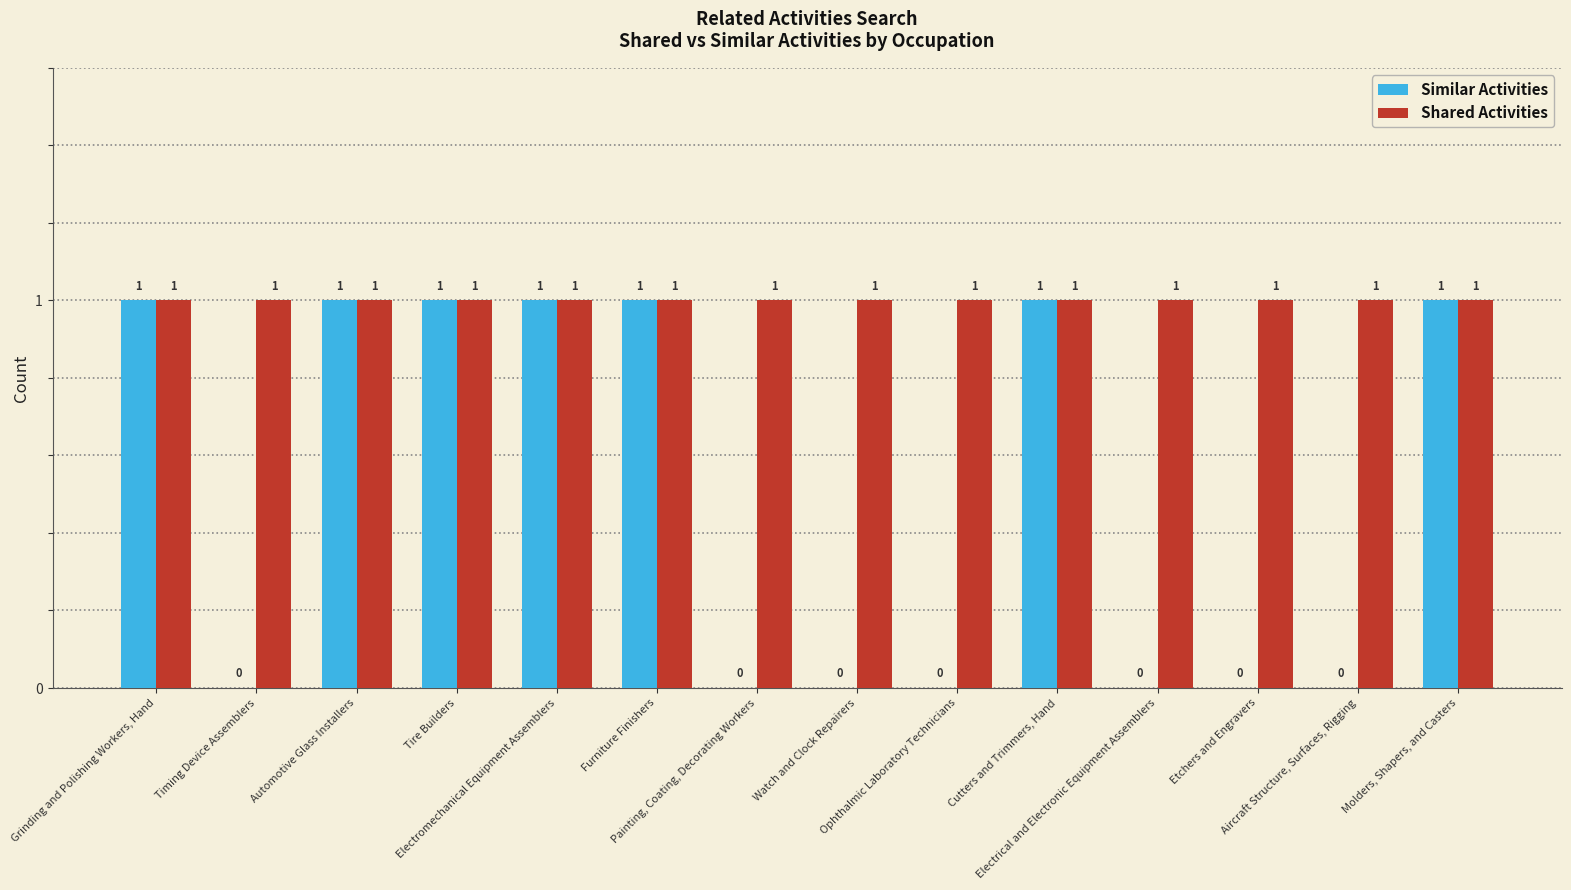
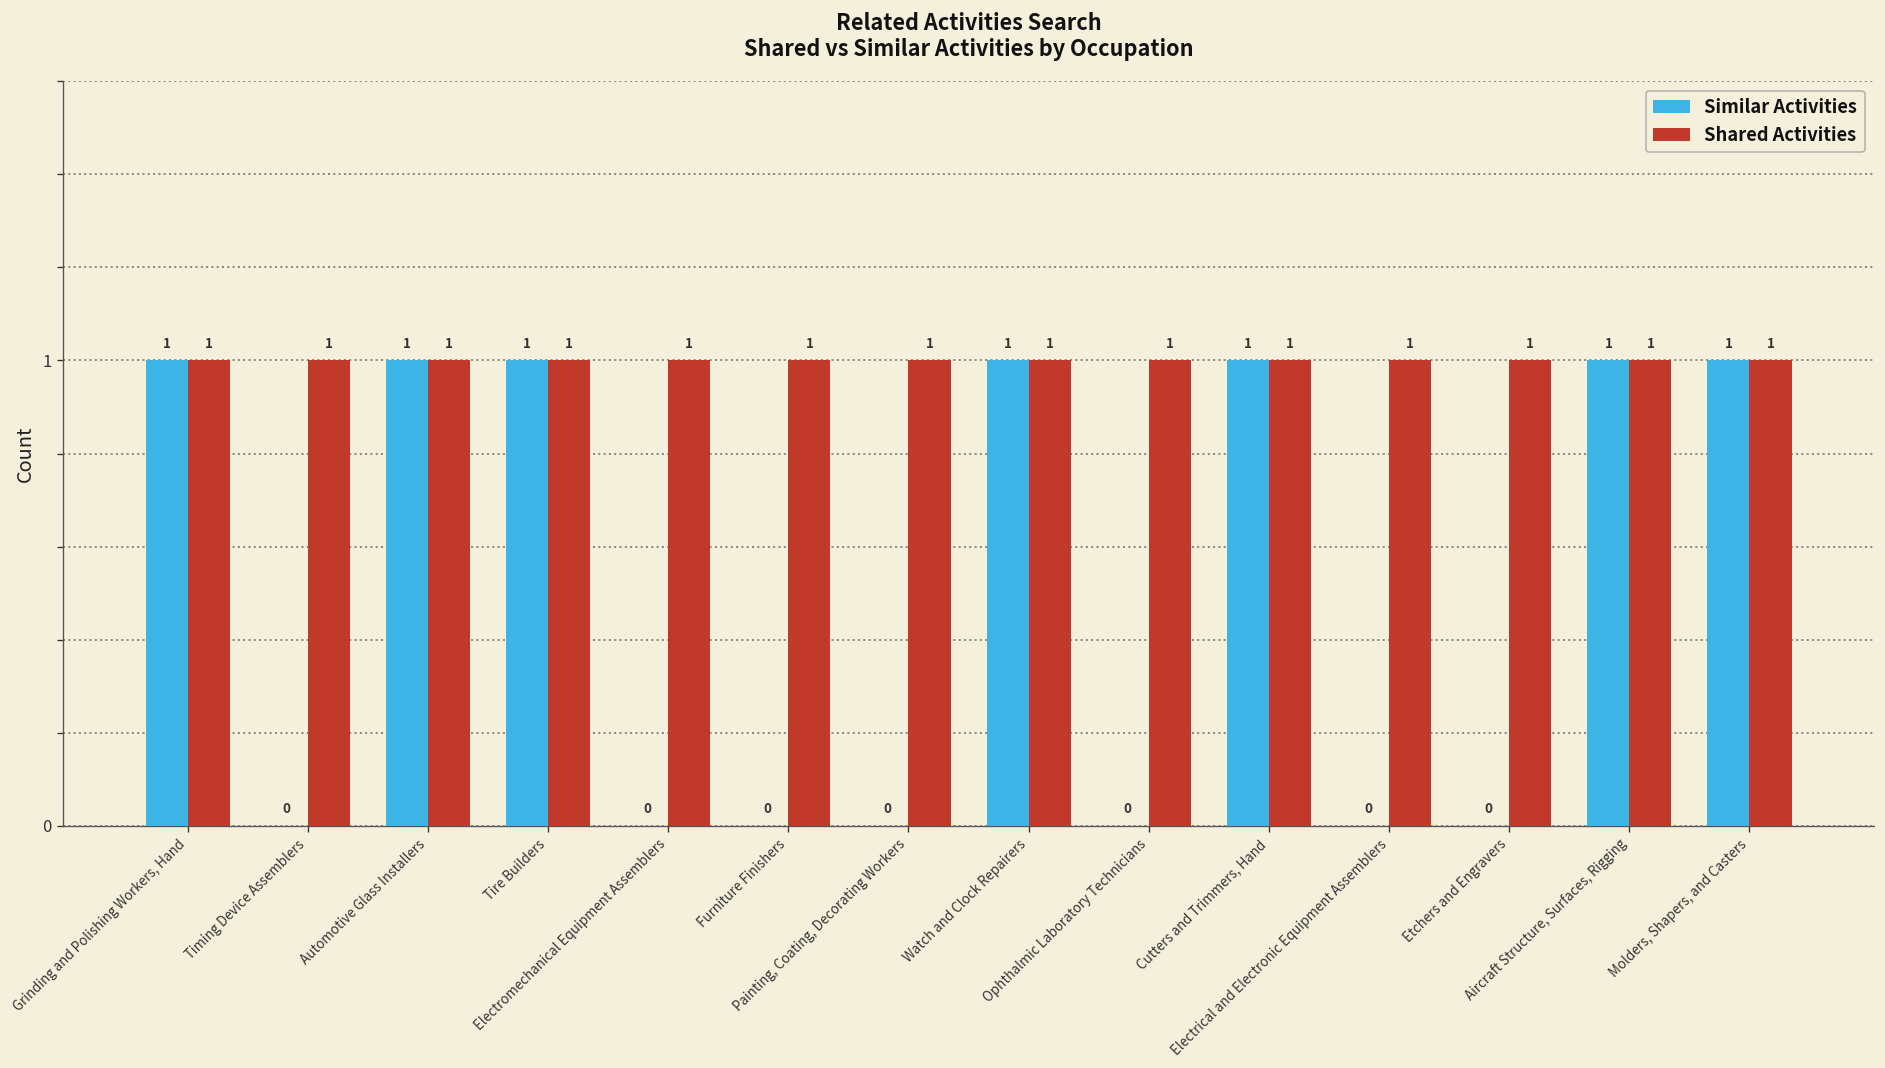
  {
    "Similar Activities": {
      "Grinding and Polishing Workers, Hand": 1,
      "Timing Device Assemblers": 0,
      "Automotive Glass Installers": 1,
      "Tire Builders": 1,
-     "Electromechanical Equipment Assemblers": 1,
-     "Furniture Finishers": 1,
+     "Electromechanical Equipment Assemblers": 0,
+     "Furniture Finishers": 0,
      "Painting, Coating, Decorating Workers": 0,
-     "Watch and Clock Repairers": 0,
+     "Watch and Clock Repairers": 1,
      "Ophthalmic Laboratory Technicians": 0,
      "Cutters and Trimmers, Hand": 1,
      "Electrical and Electronic Equipment Assemblers": 0,
      "Etchers and Engravers": 0,
-     "Aircraft Structure, Surfaces, Rigging": 0,
+     "Aircraft Structure, Surfaces, Rigging": 1,
      "Molders, Shapers, and Casters": 1
    },
    "Shared Activities": {
      "Grinding and Polishing Workers, Hand": 1,
      "Timing Device Assemblers": 1,
      "Automotive Glass Installers": 1,
      "Tire Builders": 1,
      "Electromechanical Equipment Assemblers": 1,
      "Furniture Finishers": 1,
      "Painting, Coating, Decorating Workers": 1,
      "Watch and Clock Repairers": 1,
      "Ophthalmic Laboratory Technicians": 1,
      "Cutters and Trimmers, Hand": 1,
      "Electrical and Electronic Equipment Assemblers": 1,
      "Etchers and Engravers": 1,
      "Aircraft Structure, Surfaces, Rigging": 1,
      "Molders, Shapers, and Casters": 1
    }
  }
